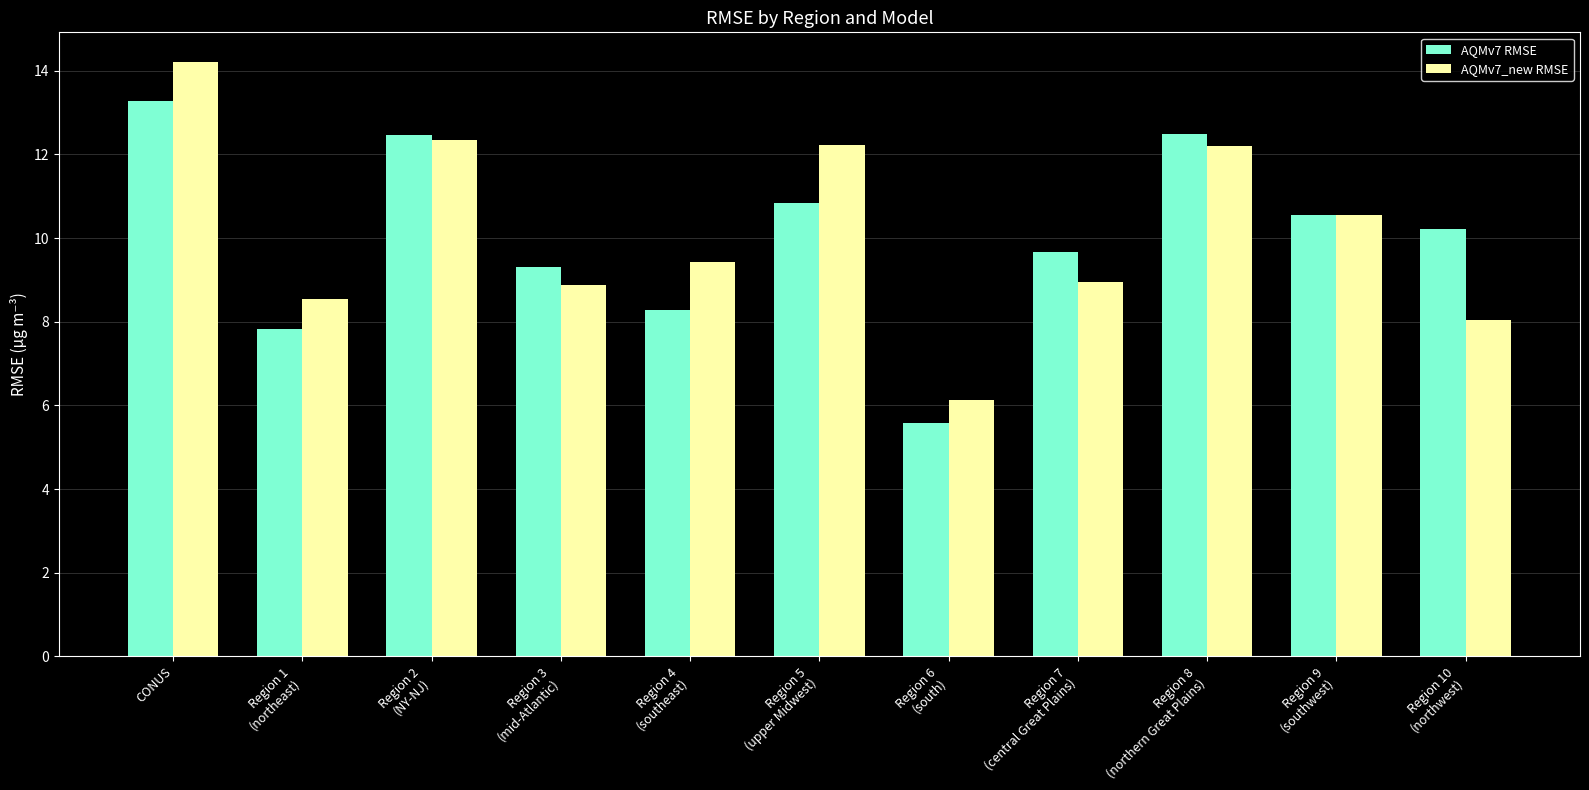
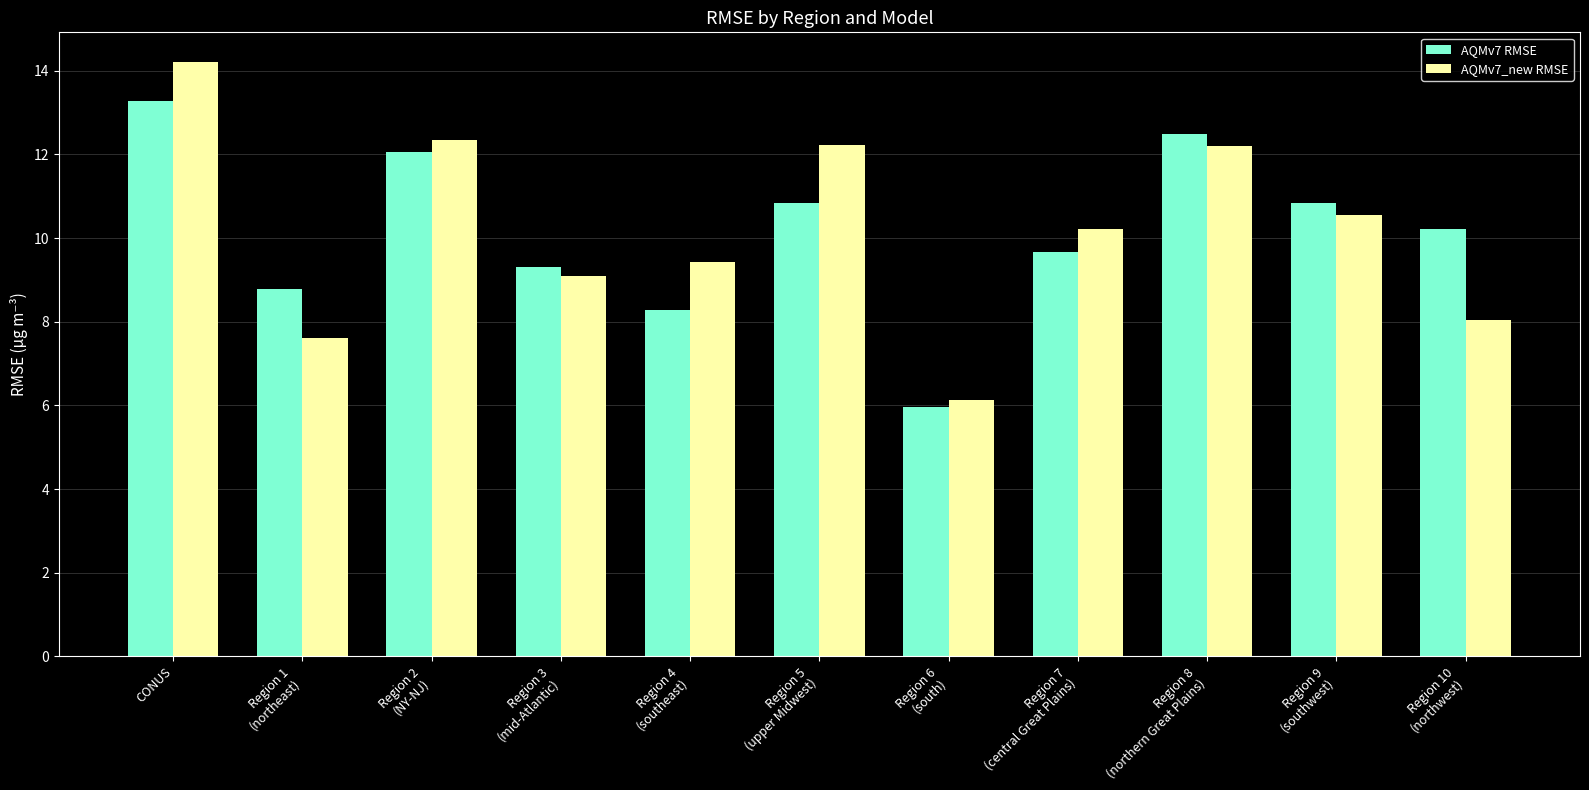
  {
    "AQMv7 RMSE": {
      "CONUS": 13.3,
-     "Region 1 (northeast)": 7.8,
-     "Region 2 (NY-NJ)": 12.5,
+     "Region 1 (northeast)": 8.8,
+     "Region 2 (NY-NJ)": 12.1,
      "Region 3 (mid-Atlantic)": 9.3,
      "Region 4 (southeast)": 8.3,
      "Region 5 (upper Midwest)": 10.9,
-     "Region 6 (south)": 5.6,
+     "Region 6 (south)": 6.0,
      "Region 7 (central Great Plains)": 9.7,
      "Region 8 (northern Great Plains)": 12.5,
-     "Region 9 (southwest)": 10.6,
+     "Region 9 (southwest)": 10.8,
      "Region 10 (northwest)": 10.2
    },
    "AQMv7_new RMSE": {
      "CONUS": 14.2,
-     "Region 1 (northeast)": 8.6,
+     "Region 1 (northeast)": 7.6,
      "Region 2 (NY-NJ)": 12.3,
-     "Region 3 (mid-Atlantic)": 8.9,
+     "Region 3 (mid-Atlantic)": 9.1,
      "Region 4 (southeast)": 9.4,
      "Region 5 (upper Midwest)": 12.2,
      "Region 6 (south)": 6.1,
-     "Region 7 (central Great Plains)": 8.9,
+     "Region 7 (central Great Plains)": 10.2,
      "Region 8 (northern Great Plains)": 12.2,
      "Region 9 (southwest)": 10.6,
      "Region 10 (northwest)": 8.1
    }
  }
